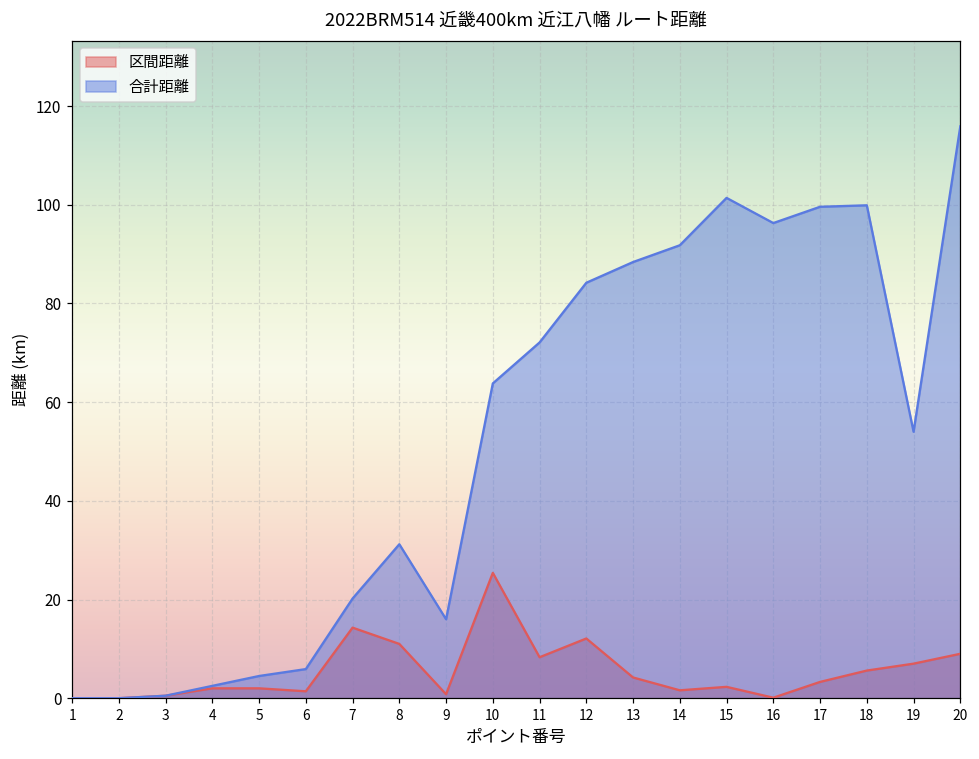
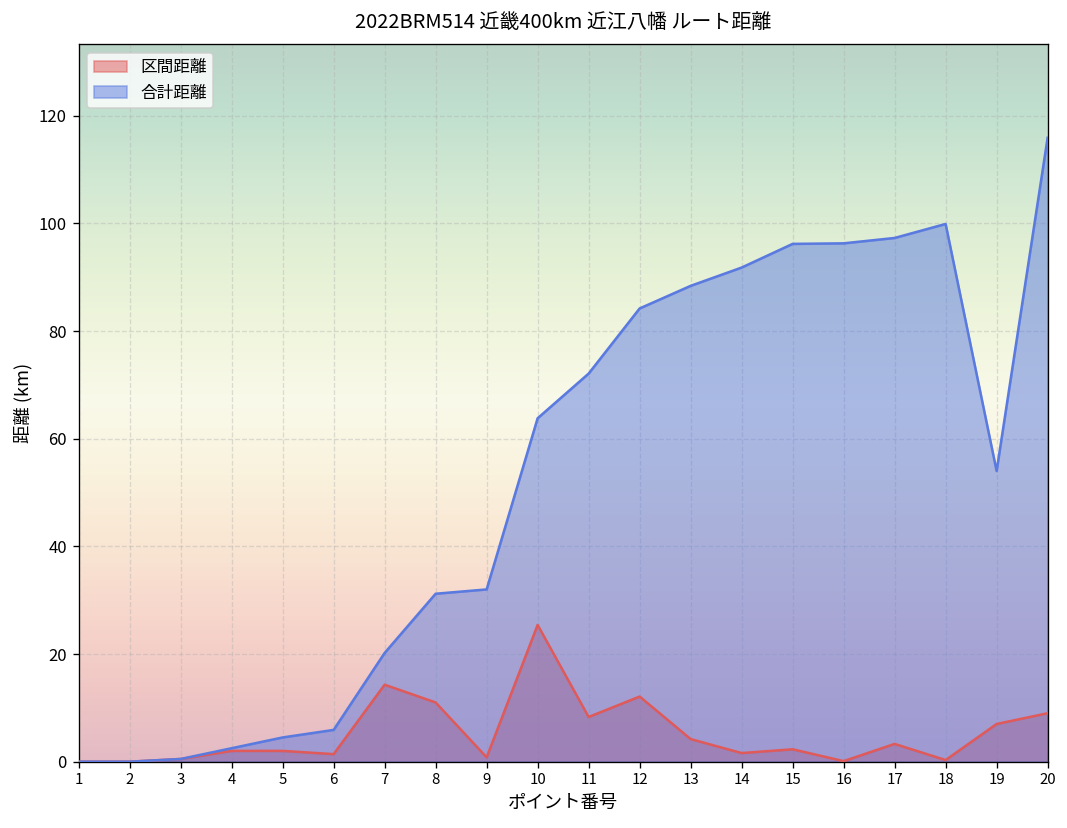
  {
    "区間距離": {
      "5": 2,
      "6": 1,
      "7": 14,
      "8": 11,
      "9": 1,
      "10": 25,
      "11": 8,
      "12": 12,
      "13": 4,
      "14": 2,
      "15": 2,
      "16": 0,
      "17": 3,
-     "18": 6,
+     "18": 0,
      "19": 7,
      "20": 9
    },
    "合計距離": {
      "5": 5,
      "6": 6,
      "7": 20,
      "8": 31,
-     "9": 16,
+     "9": 32,
      "10": 64,
      "11": 72,
      "12": 84,
      "13": 88,
      "14": 92,
-     "15": 101,
+     "15": 96,
      "16": 96,
-     "17": 100,
+     "17": 97,
      "18": 100,
      "19": 54,
      "20": 116
    }
  }
